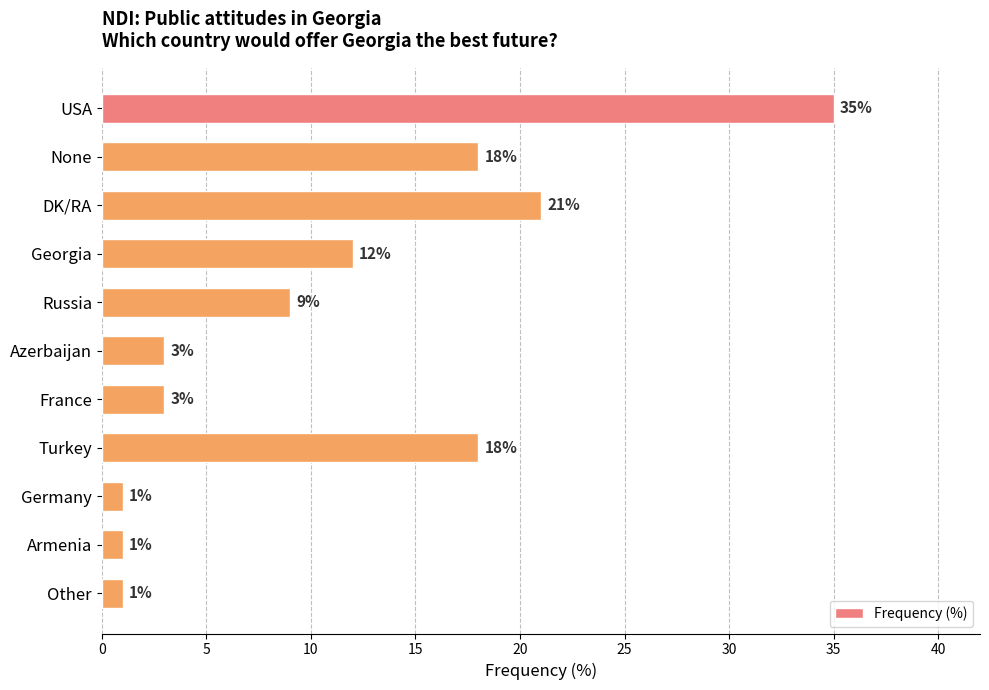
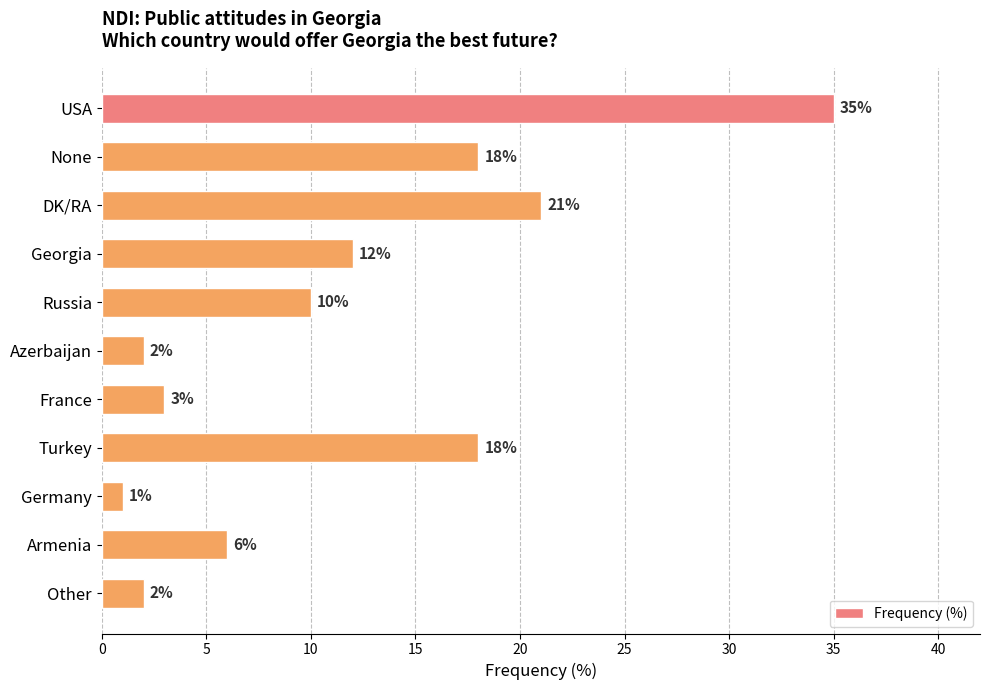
  {
    "USA": "35%",
    "None": "18%",
    "DK/RA": "21%",
    "Georgia": "12%",
-   "Russia": "9%",
-   "Azerbaijan": "3%",
+   "Russia": "10%",
+   "Azerbaijan": "2%",
    "France": "3%",
    "Turkey": "18%",
    "Germany": "1%",
-   "Armenia": "1%",
-   "Other": "1%"
+   "Armenia": "6%",
+   "Other": "2%"
  }
